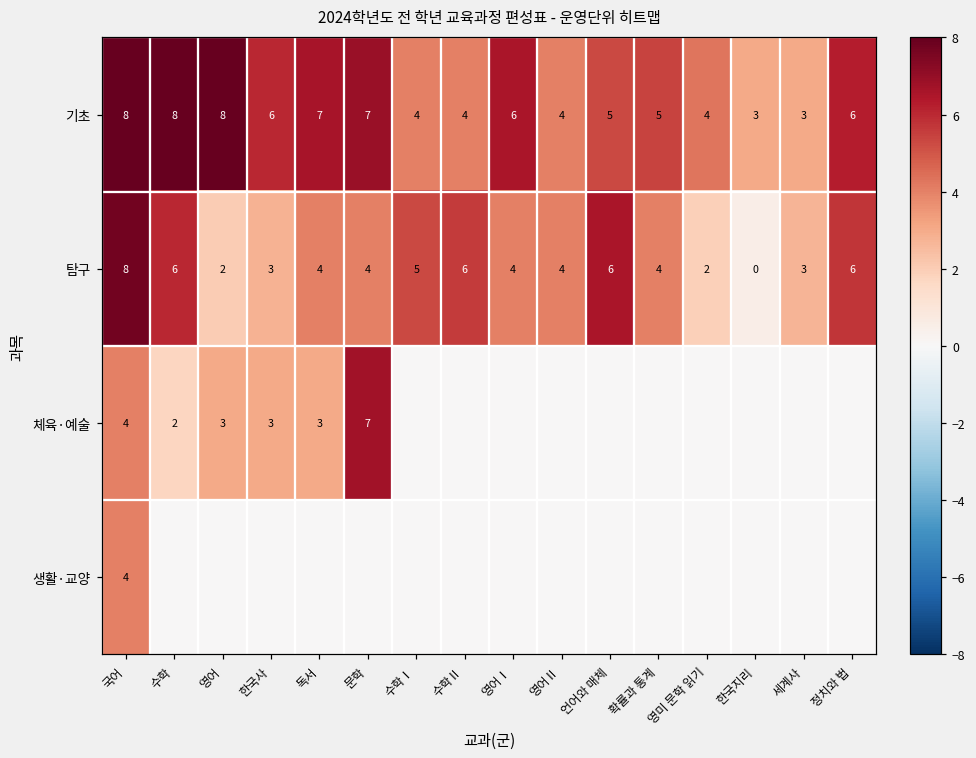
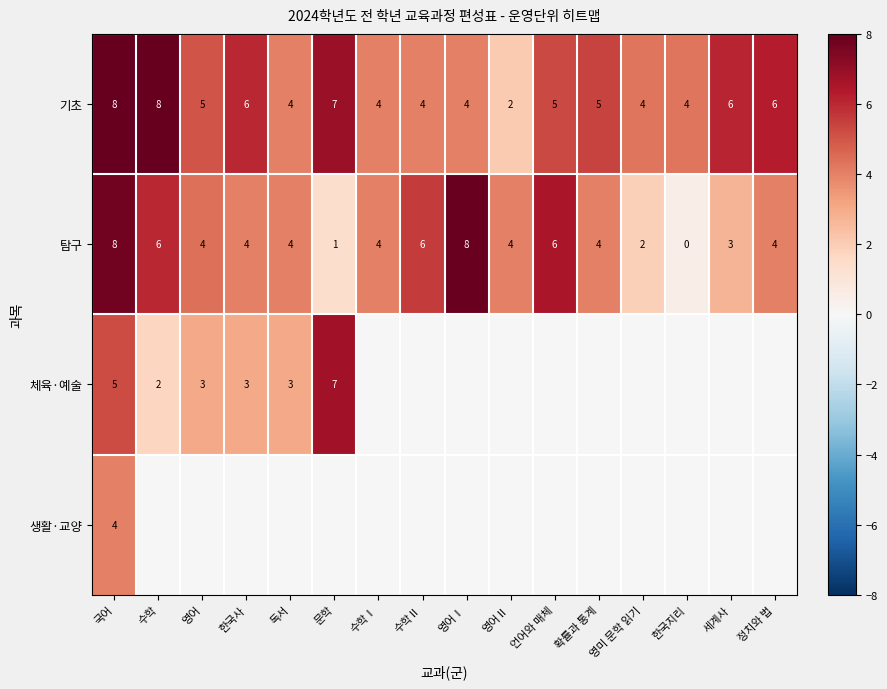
  {
    "기초": {
      "국어": 8,
      "수학": 8,
-     "영어": 8,
+     "영어": 5,
      "한국사": 6,
-     "독서": 7,
+     "독서": 4,
      "문학": 7,
      "수학Ⅰ": 4,
      "수학Ⅱ": 4,
-     "영어Ⅰ": 6,
-     "영어Ⅱ": 4,
+     "영어Ⅰ": 4,
+     "영어Ⅱ": 2,
      "언어와 매체": 5,
      "확률과 통계": 5,
      "영미 문학 읽기": 4,
-     "한국지리": 3,
-     "세계사": 3,
+     "한국지리": 4,
+     "세계사": 6,
      "정치와 법": 6
    },
    "탐구": {
      "국어": 8,
      "수학": 6,
-     "영어": 2,
-     "한국사": 3,
+     "영어": 4,
+     "한국사": 4,
      "독서": 4,
-     "문학": 4,
-     "수학Ⅰ": 5,
+     "문학": 1,
+     "수학Ⅰ": 4,
      "수학Ⅱ": 6,
-     "영어Ⅰ": 4,
+     "영어Ⅰ": 8,
      "영어Ⅱ": 4,
      "언어와 매체": 6,
      "확률과 통계": 4,
      "영미 문학 읽기": 2,
      "한국지리": 0,
      "세계사": 3,
-     "정치와 법": 6
+     "정치와 법": 4
    },
    "체육·예술": {
-     "국어": 4,
+     "국어": 5,
      "수학": 2,
      "영어": 3,
      "한국사": 3,
      "독서": 3,
      "문학": 7
    },
    "생활·교양": {
      "국어": 4
    }
  }
